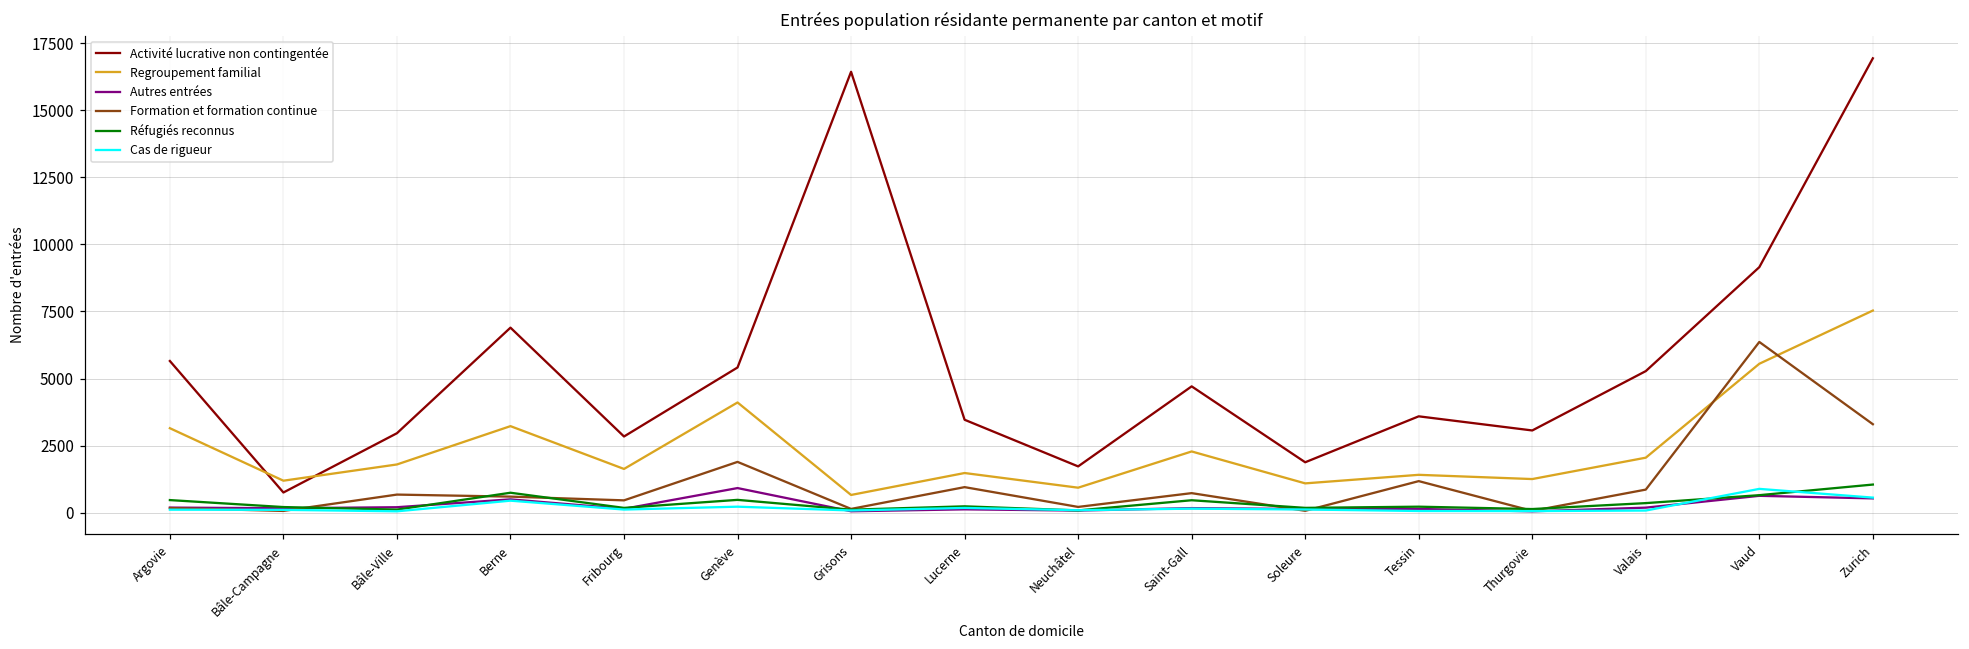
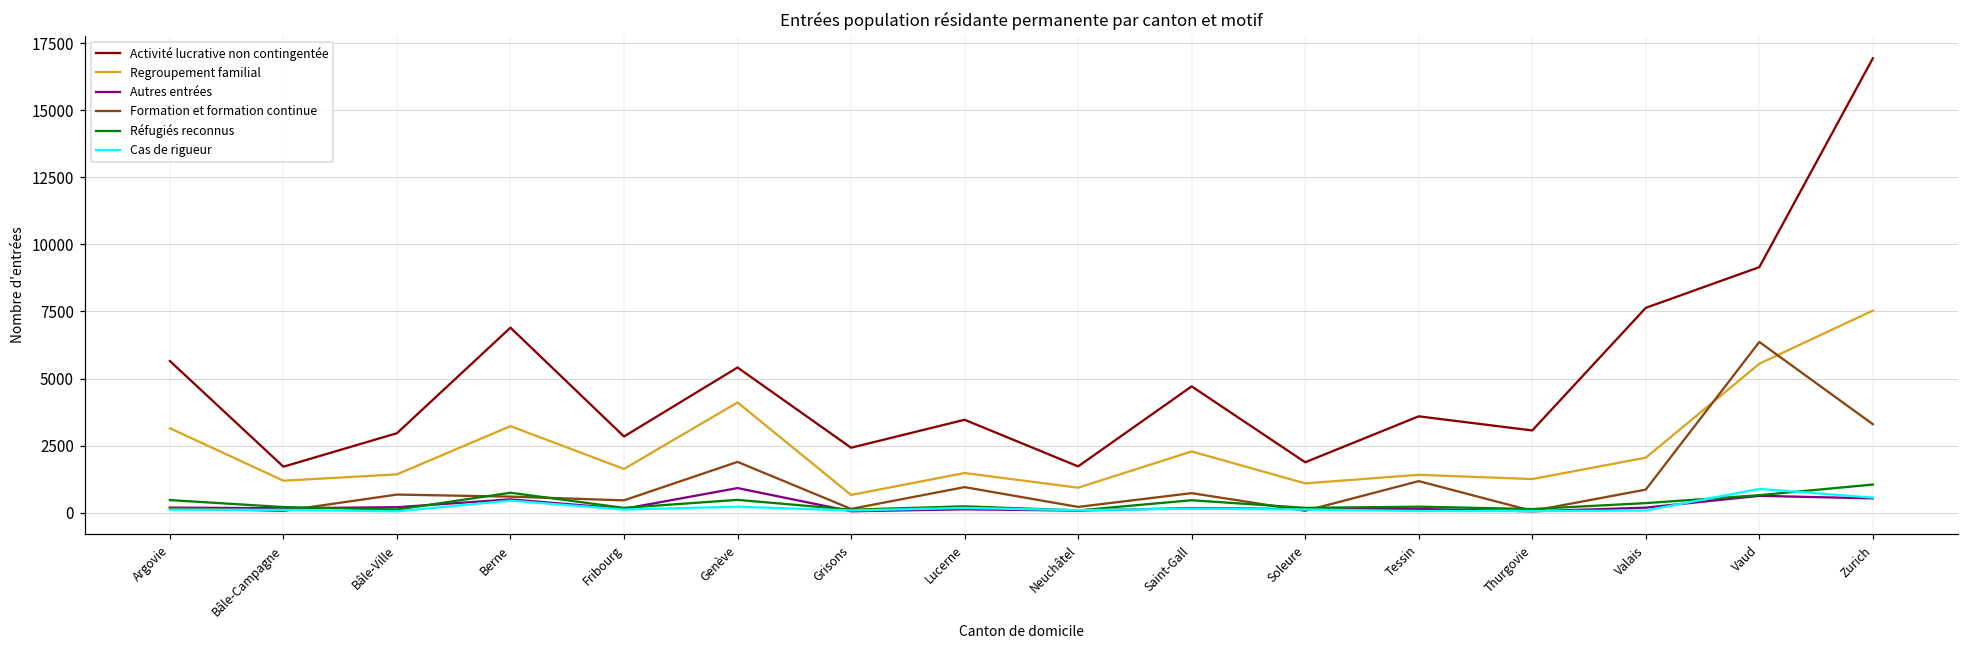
  {
    "Activité lucrative non contingentée": {
      "Argovie": 5700,
-     "Bâle-Campagne": 800,
+     "Bâle-Campagne": 1700,
      "Bâle-Ville": 3000,
      "Berne": 6900,
      "Fribourg": 2800,
      "Genève": 5400,
-     "Grisons": 16400,
+     "Grisons": 2400,
      "Lucerne": 3500,
      "Neuchâtel": 1700,
      "Saint-Gall": 4700,
      "Soleure": 1900,
      "Tessin": 3600,
      "Thurgovie": 3100,
-     "Valais": 5300,
+     "Valais": 7600,
      "Vaud": 9200,
      "Zurich": 16900
    },
    "Regroupement familial": {
      "Argovie": 3100,
      "Bâle-Campagne": 1200,
-     "Bâle-Ville": 1800,
+     "Bâle-Ville": 1400,
      "Berne": 3200,
      "Fribourg": 1600,
      "Genève": 4100,
      "Grisons": 700,
      "Lucerne": 1500,
      "Neuchâtel": 900,
      "Saint-Gall": 2300,
      "Soleure": 1100,
      "Tessin": 1400,
      "Thurgovie": 1300,
      "Valais": 2000,
      "Vaud": 5600,
      "Zurich": 7500
    },
    "Autres entrées": {
      "Genève": 900,
      "Valais": 200
    },
    "Formation et formation continue": {
      "Bâle-Ville": 700,
      "Fribourg": 500,
      "Genève": 1900,
      "Lucerne": 1000,
      "Neuchâtel": 200,
      "Saint-Gall": 700,
      "Tessin": 1200,
      "Valais": 900,
      "Vaud": 6400,
      "Zurich": 3300
    },
    "Réfugiés reconnus": {
      "Argovie": 500,
      "Berne": 700,
      "Genève": 500,
      "Saint-Gall": 500,
      "Valais": 400,
      "Zurich": 1000
    },
    "Cas de rigueur": {
      "Genève": 200,
      "Valais": 100,
      "Vaud": 900
    }
  }
